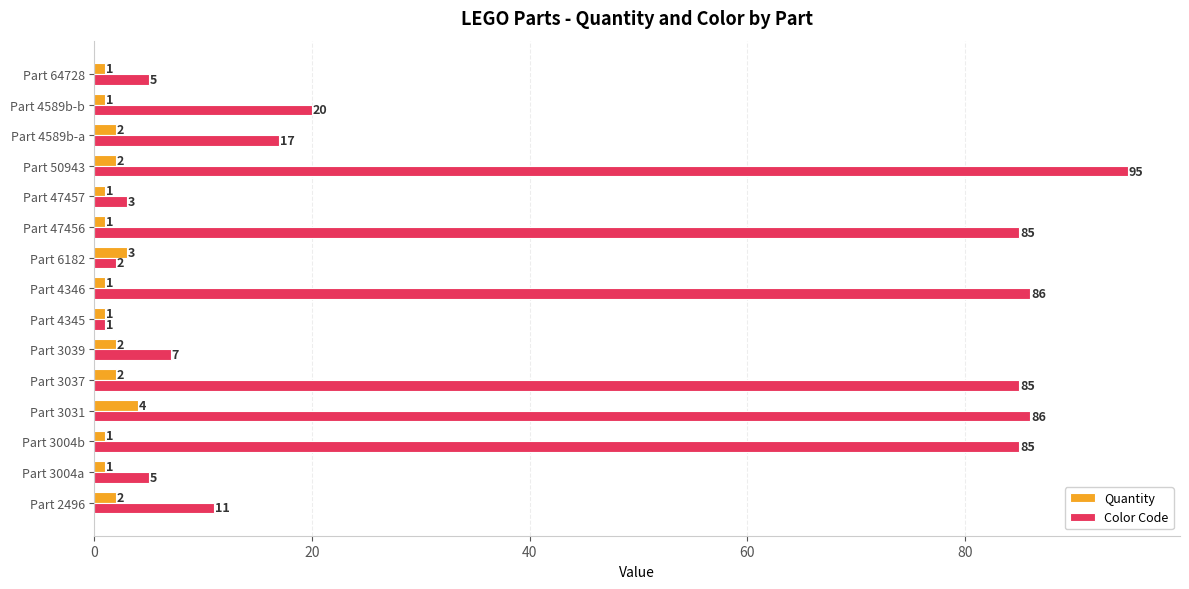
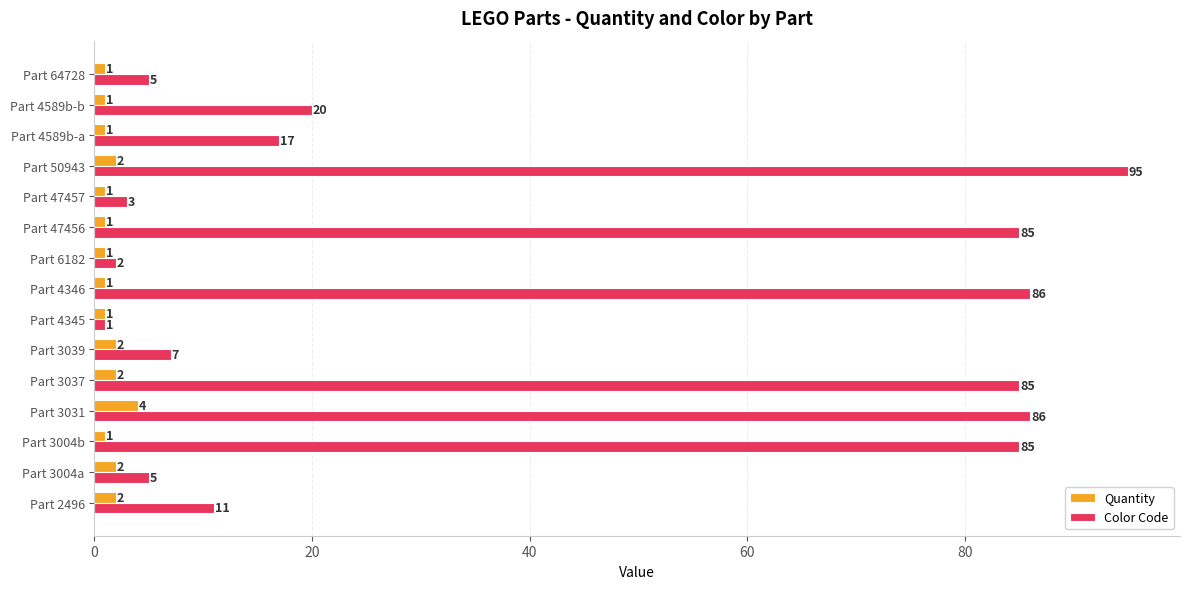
  {
    "Quantity": {
      "Part 64728": 1,
      "Part 4589b-b": 1,
-     "Part 4589b-a": 2,
+     "Part 4589b-a": 1,
      "Part 50943": 2,
      "Part 47457": 1,
      "Part 47456": 1,
-     "Part 6182": 3,
+     "Part 6182": 1,
      "Part 4346": 1,
      "Part 3039": 2,
      "Part 3037": 2,
      "Part 3031": 4,
      "Part 3004b": 1,
-     "Part 3004a": 1,
+     "Part 3004a": 2,
      "Part 2496": 2
    },
    "Color Code": {
      "Part 64728": 5,
      "Part 4589b-b": 20,
      "Part 4589b-a": 17,
      "Part 50943": 95,
      "Part 47457": 3,
      "Part 47456": 85,
      "Part 6182": 2,
      "Part 4346": 86,
      "Part 3039": 7,
      "Part 3037": 85,
      "Part 3031": 86,
      "Part 3004b": 85,
      "Part 3004a": 5,
      "Part 2496": 11
    }
  }
